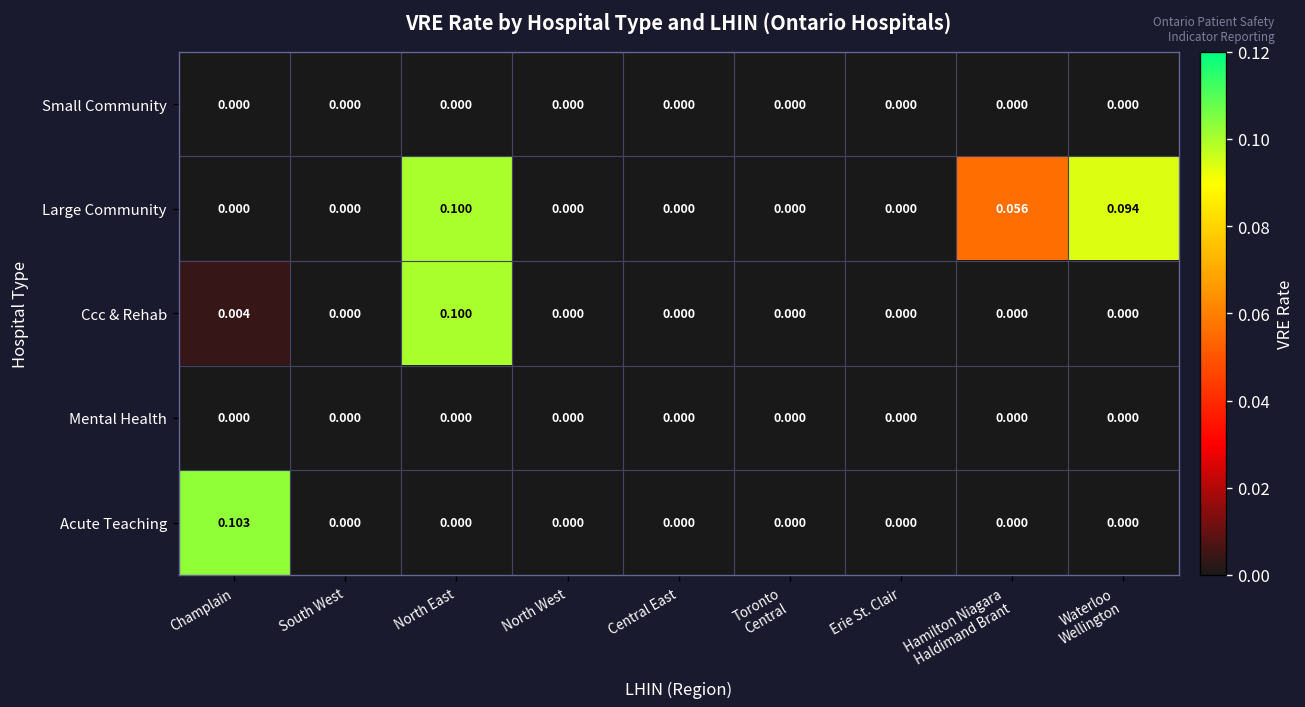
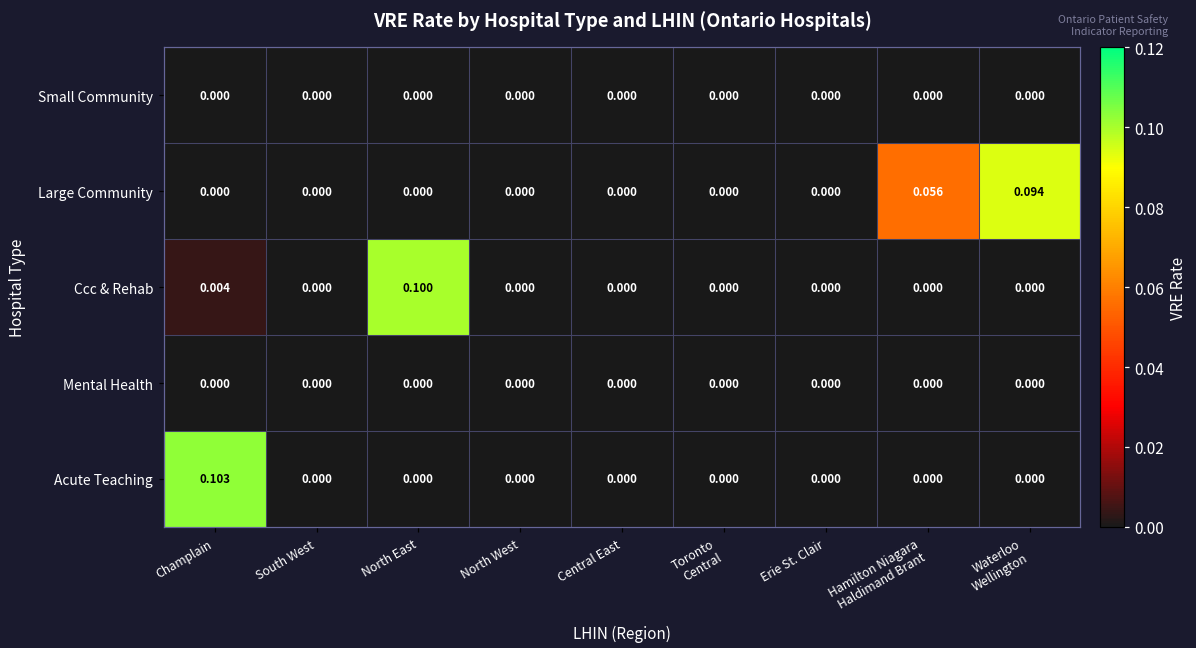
  {
    "Small Community": {
      "Champlain": 0.000,
      "South West": 0.000,
      "North East": 0.000,
      "North West": 0.000,
      "Central East": 0.000,
      "Toronto Central": 0.000,
      "Erie St. Clair": 0.000,
      "Hamilton Niagara Haldimand Brant": 0.000,
      "Waterloo Wellington": 0.000
    },
    "Large Community": {
      "Champlain": 0.000,
      "South West": 0.000,
-     "North East": 0.100,
+     "North East": 0.000,
      "North West": 0.000,
      "Central East": 0.000,
      "Toronto Central": 0.000,
      "Erie St. Clair": 0.000,
      "Hamilton Niagara Haldimand Brant": 0.056,
      "Waterloo Wellington": 0.094
    },
    "Ccc & Rehab": {
      "Champlain": 0.004,
      "South West": 0.000,
      "North East": 0.100,
      "North West": 0.000,
      "Central East": 0.000,
      "Toronto Central": 0.000,
      "Erie St. Clair": 0.000,
      "Hamilton Niagara Haldimand Brant": 0.000,
      "Waterloo Wellington": 0.000
    },
    "Mental Health": {
      "Champlain": 0.000,
      "South West": 0.000,
      "North East": 0.000,
      "North West": 0.000,
      "Central East": 0.000,
      "Toronto Central": 0.000,
      "Erie St. Clair": 0.000,
      "Hamilton Niagara Haldimand Brant": 0.000,
      "Waterloo Wellington": 0.000
    },
    "Acute Teaching": {
      "Champlain": 0.103,
      "South West": 0.000,
      "North East": 0.000,
      "North West": 0.000,
      "Central East": 0.000,
      "Toronto Central": 0.000,
      "Erie St. Clair": 0.000,
      "Hamilton Niagara Haldimand Brant": 0.000,
      "Waterloo Wellington": 0.000
    }
  }
